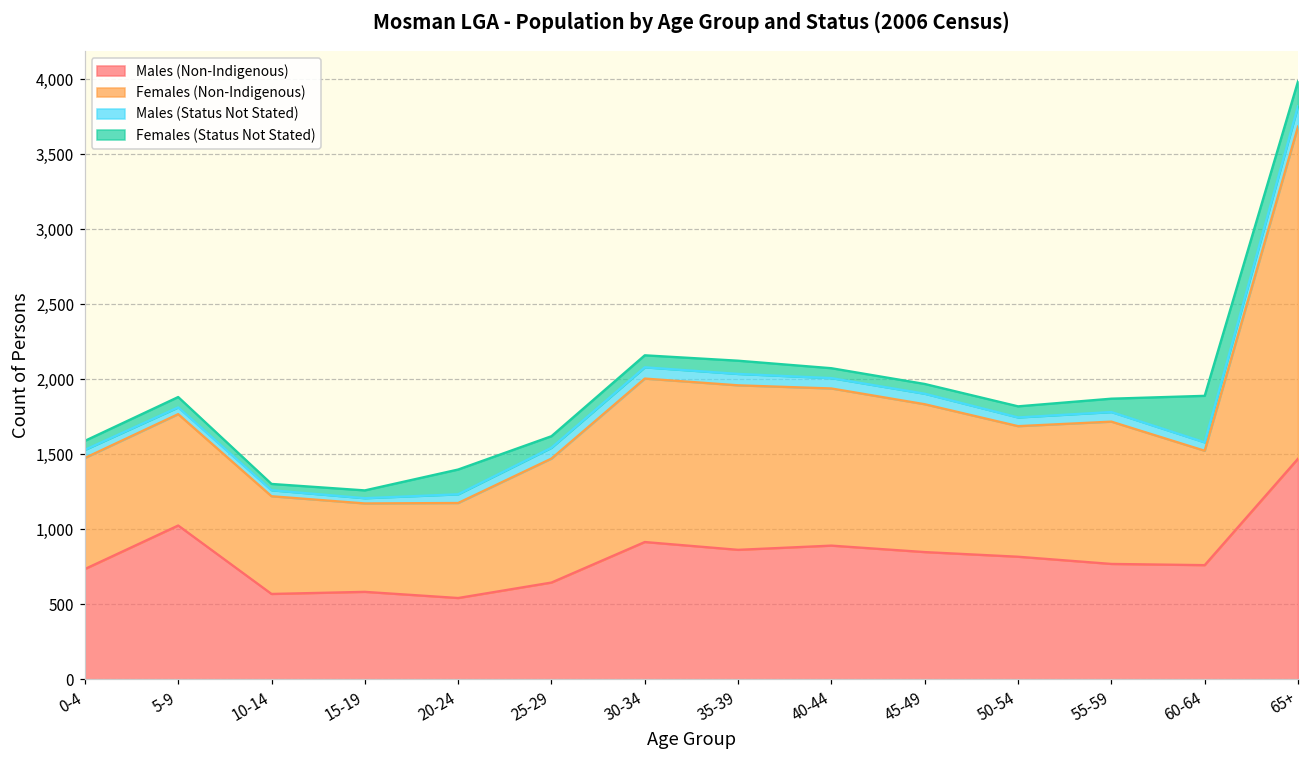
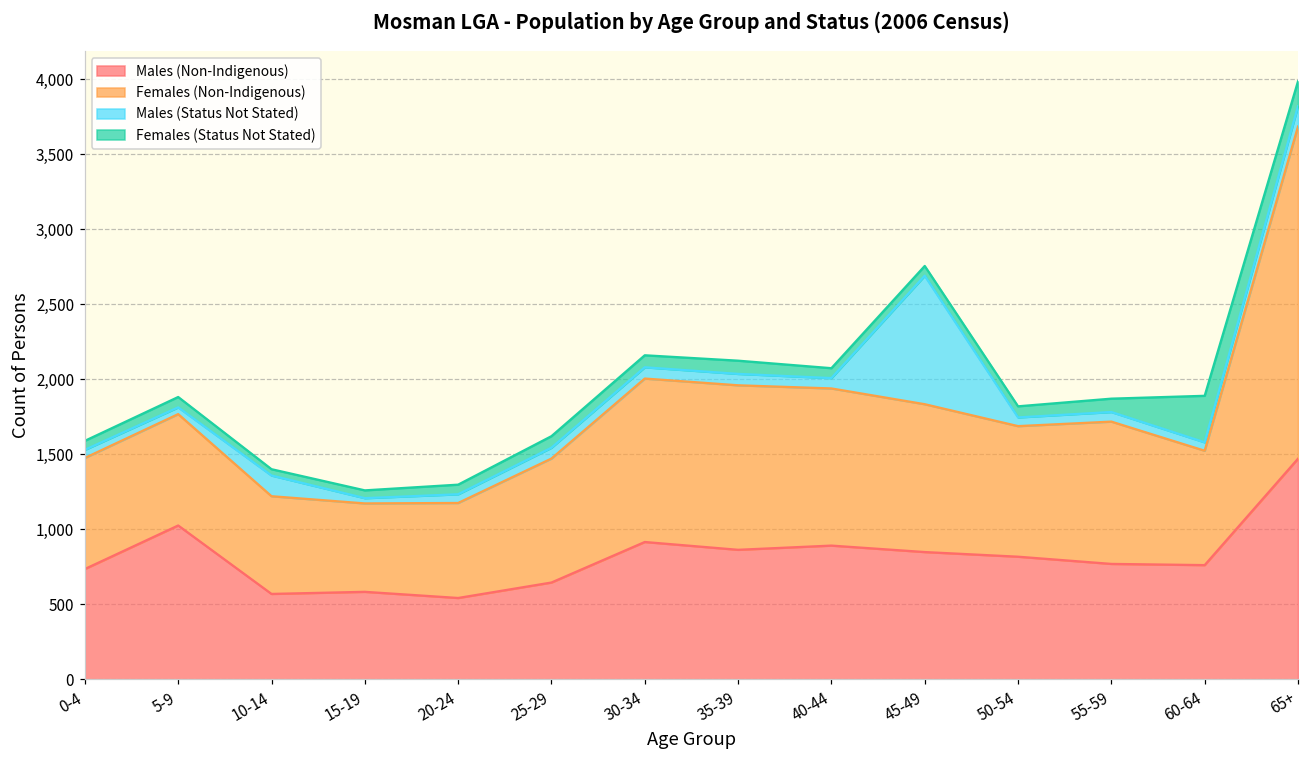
  {
    "Males (Non-Indigenous)": {
      "0-4": "740",
      "5-9": "1,030",
      "10-14": "570",
      "15-19": "580",
      "20-24": "540",
      "25-29": "650",
      "30-34": "920",
      "35-39": "860",
      "40-44": "890",
      "45-49": "850",
      "50-54": "820",
      "55-59": "770",
      "60-64": "760",
      "65+": "1,470"
    },
    "Females (Non-Indigenous)": {
      "0-4": "740",
      "5-9": "740",
      "10-14": "650",
      "15-19": "590",
      "20-24": "630",
      "25-29": "830",
      "30-34": "1,090",
      "35-39": "1,100",
      "40-44": "1,050",
      "45-49": "990",
      "50-54": "870",
      "55-59": "950",
      "60-64": "760",
      "65+": "2,210"
    },
    "Males (Status Not Stated)": {
      "0-4": "50",
      "5-9": "50",
-     "10-14": "40",
+     "10-14": "140",
      "15-19": "40",
      "20-24": "60",
      "25-29": "70",
      "30-34": "80",
      "35-39": "80",
      "40-44": "70",
-     "45-49": "70",
+     "45-49": "860",
      "50-54": "60",
      "55-59": "60",
      "60-64": "60",
      "65+": "140"
    },
    "Females (Status Not Stated)": {
      "0-4": "60",
      "5-9": "70",
      "10-14": "40",
      "15-19": "50",
-     "20-24": "170",
+     "20-24": "60",
      "25-29": "80",
      "30-34": "80",
      "35-39": "90",
      "40-44": "70",
      "45-49": "70",
      "50-54": "70",
      "55-59": "90",
      "60-64": "310",
      "65+": "170"
    }
  }
